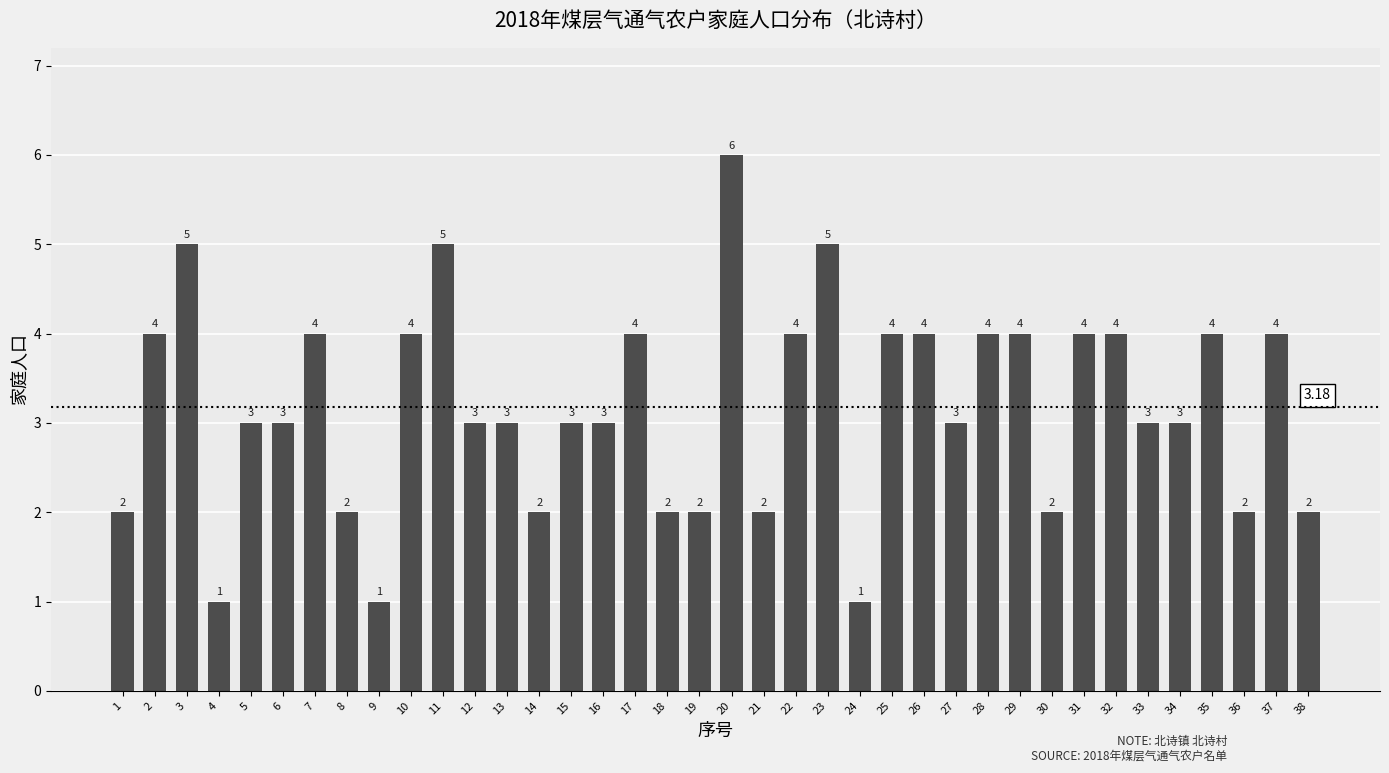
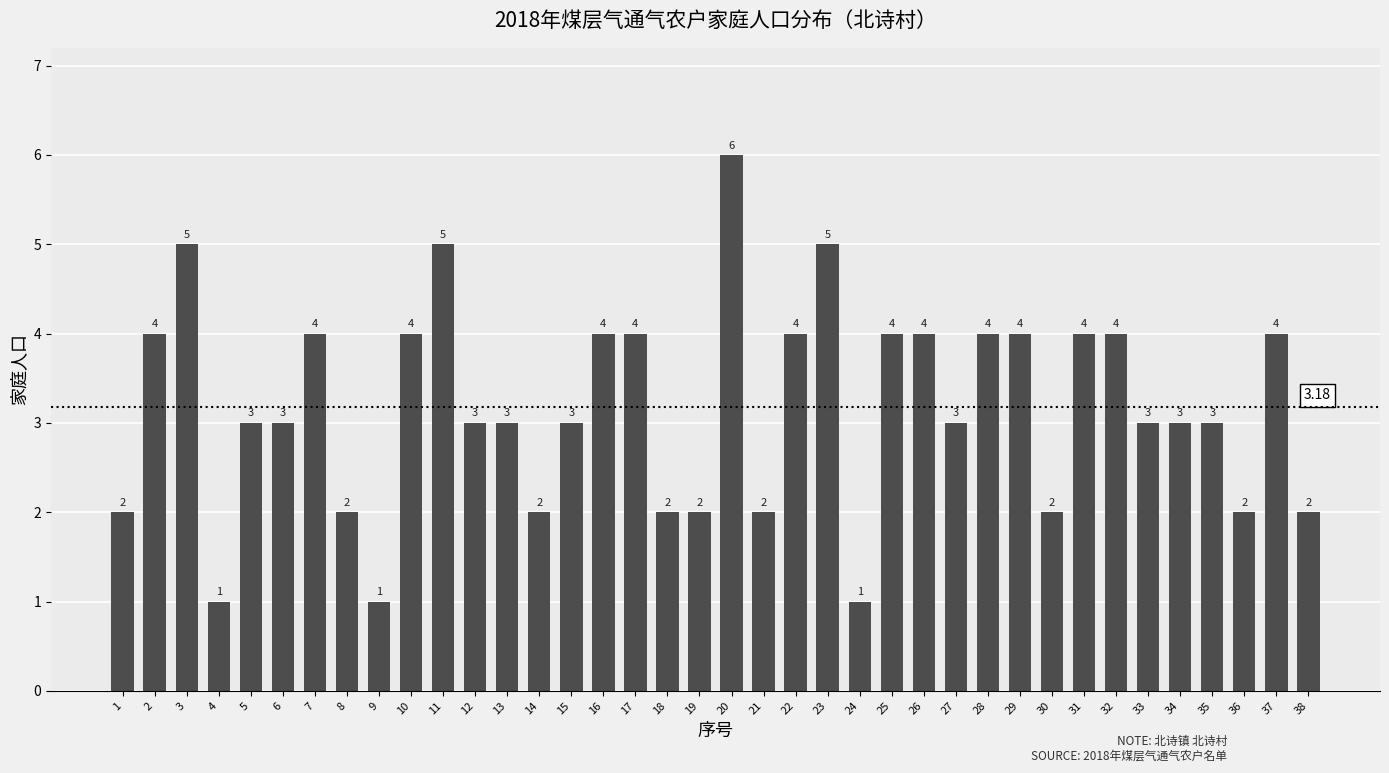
  {
    "1": 2,
    "2": 4,
    "3": 5,
    "4": 1,
    "5": 3,
    "6": 3,
    "7": 4,
    "8": 2,
    "9": 1,
    "10": 4,
    "11": 5,
    "12": 3,
    "13": 3,
    "14": 2,
    "15": 3,
-   "16": 3,
+   "16": 4,
    "17": 4,
    "18": 2,
    "19": 2,
    "20": 6,
    "21": 2,
    "22": 4,
    "23": 5,
    "24": 1,
    "25": 4,
    "26": 4,
    "27": 3,
    "28": 4,
    "29": 4,
    "30": 2,
    "31": 4,
    "32": 4,
    "33": 3,
    "34": 3,
-   "35": 4,
+   "35": 3,
    "36": 2,
    "37": 4,
    "38": 2
  }
